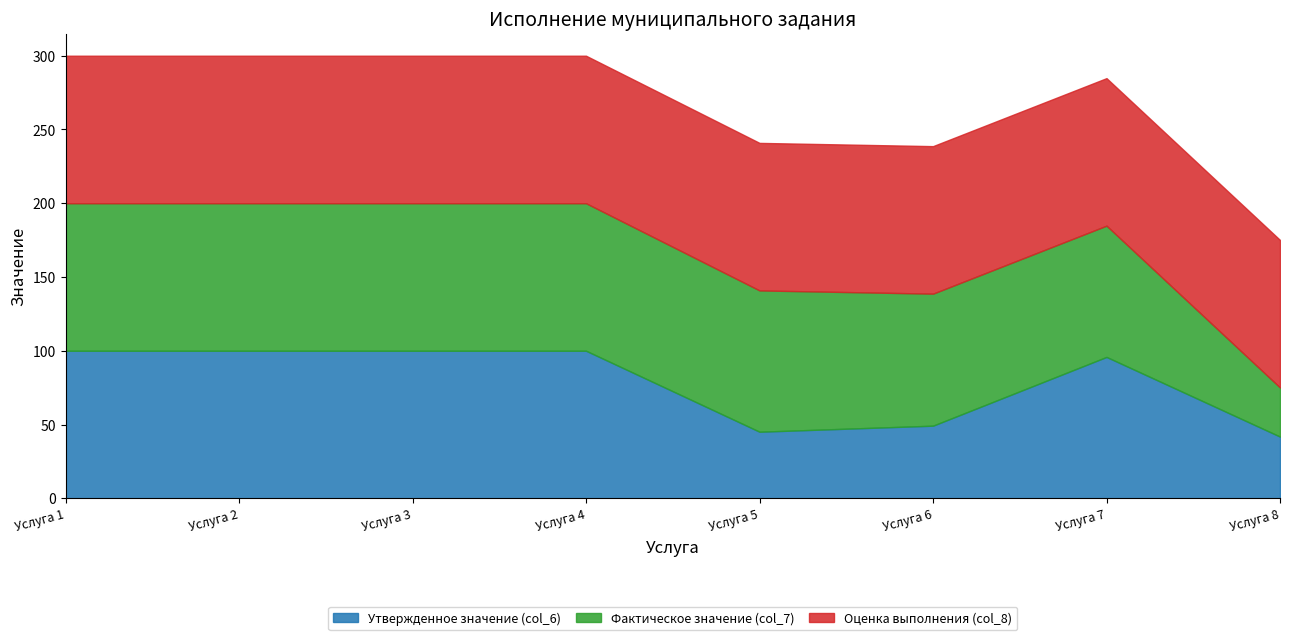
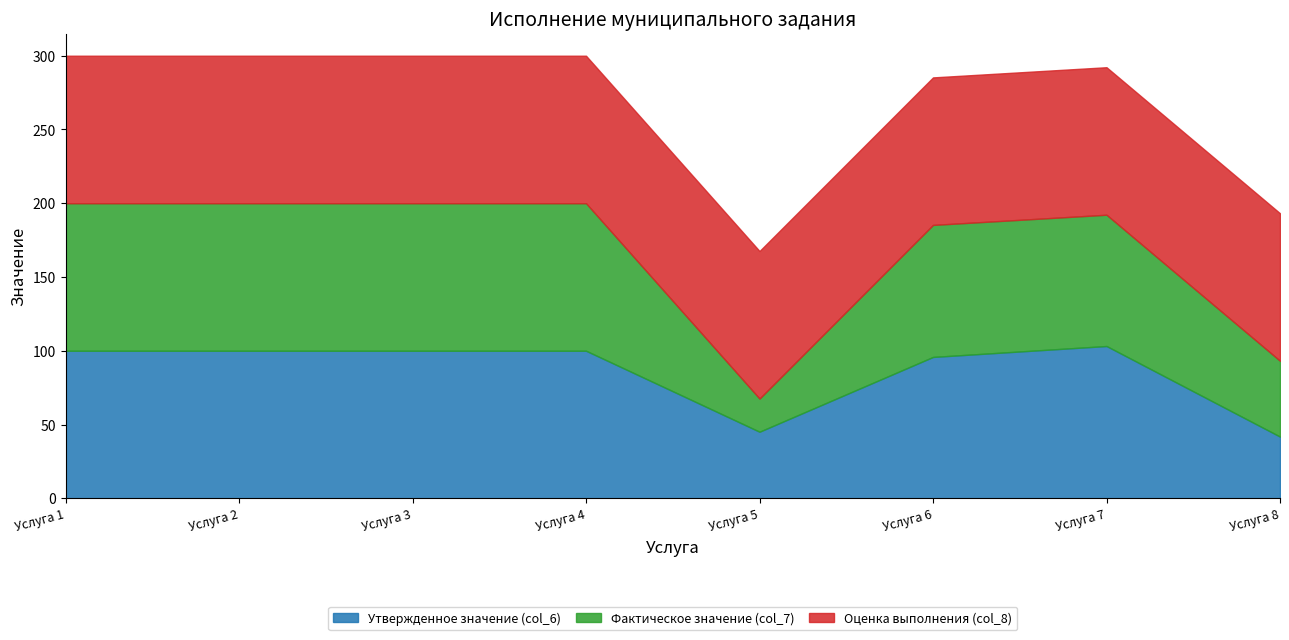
  {
    "Утвержденное значение (col_6)": {
      "Услуга 1": 100,
      "Услуга 2": 100,
      "Услуга 3": 100,
      "Услуга 4": 100,
      "Услуга 5": 45,
-     "Услуга 6": 49,
-     "Услуга 7": 96,
+     "Услуга 6": 96,
+     "Услуга 7": 103,
      "Услуга 8": 42
    },
    "Фактическое значение (col_7)": {
      "Услуга 1": 100,
      "Услуга 2": 100,
      "Услуга 3": 100,
      "Услуга 4": 100,
-     "Услуга 5": 96,
+     "Услуга 5": 22,
      "Услуга 6": 89,
      "Услуга 7": 89,
-     "Услуга 8": 33
+     "Услуга 8": 51
    },
    "Оценка выполнения (col_8)": {
      "Услуга 1": 100,
      "Услуга 2": 100,
      "Услуга 3": 100,
      "Услуга 4": 100,
      "Услуга 5": 100,
      "Услуга 6": 100,
      "Услуга 7": 100,
      "Услуга 8": 100
    }
  }
